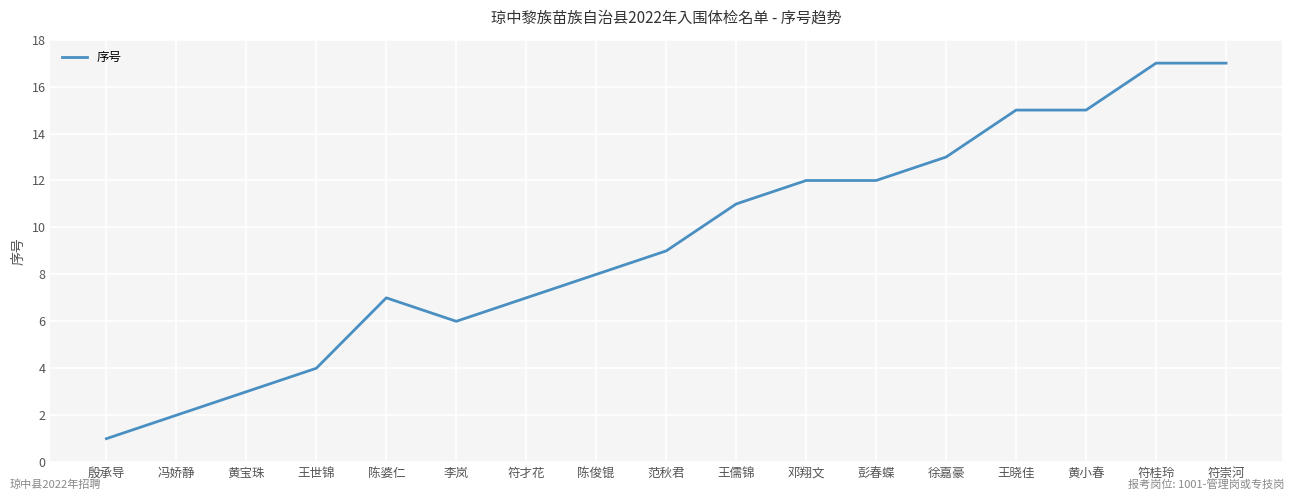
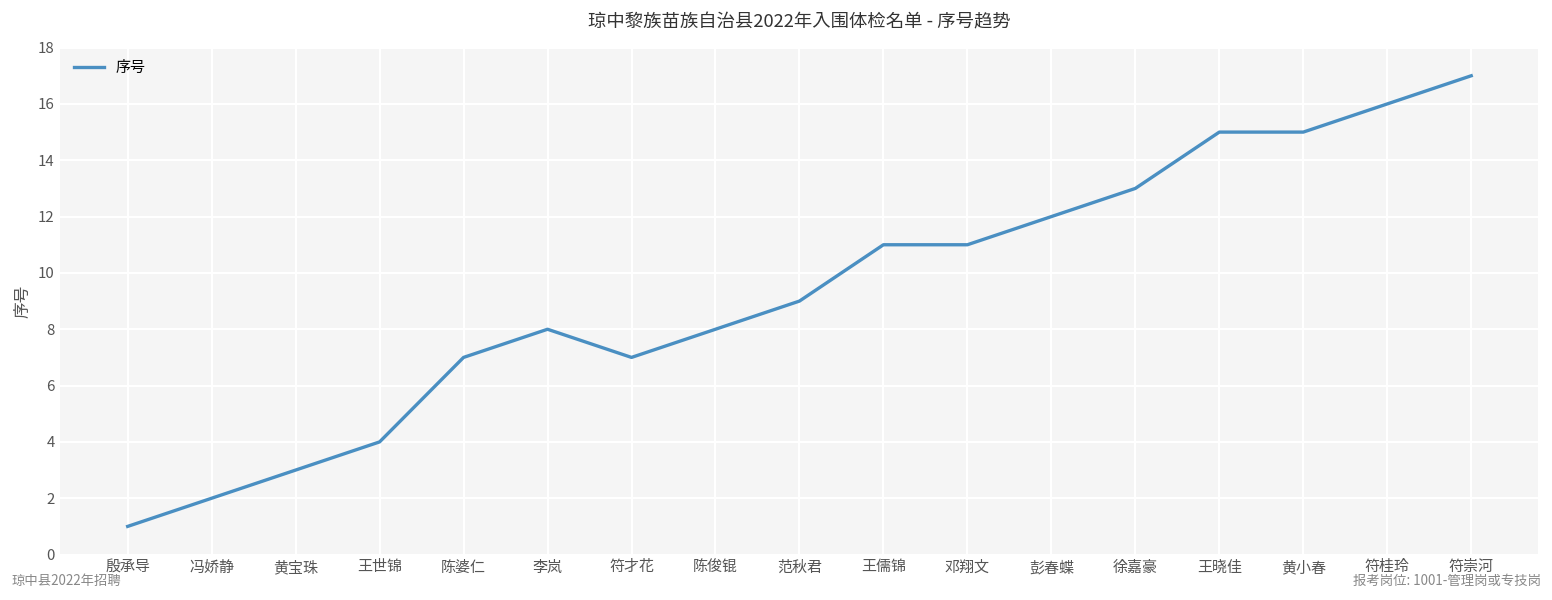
  {
    "殷承导": 1,
    "冯娇静": 2,
    "黄宝珠": 3,
    "王世锦": 4,
    "陈婆仁": 7,
-   "李岚": 6,
+   "李岚": 8,
    "符才花": 7,
    "陈俊锟": 8,
    "范秋君": 9,
    "王儒锦": 11,
-   "邓翔文": 12,
+   "邓翔文": 11,
    "彭春蝶": 12,
    "徐嘉豪": 13,
    "王晓佳": 15,
    "黄小春": 15,
-   "符桂玲": 17,
+   "符桂玲": 16,
    "符崇河": 17
  }
